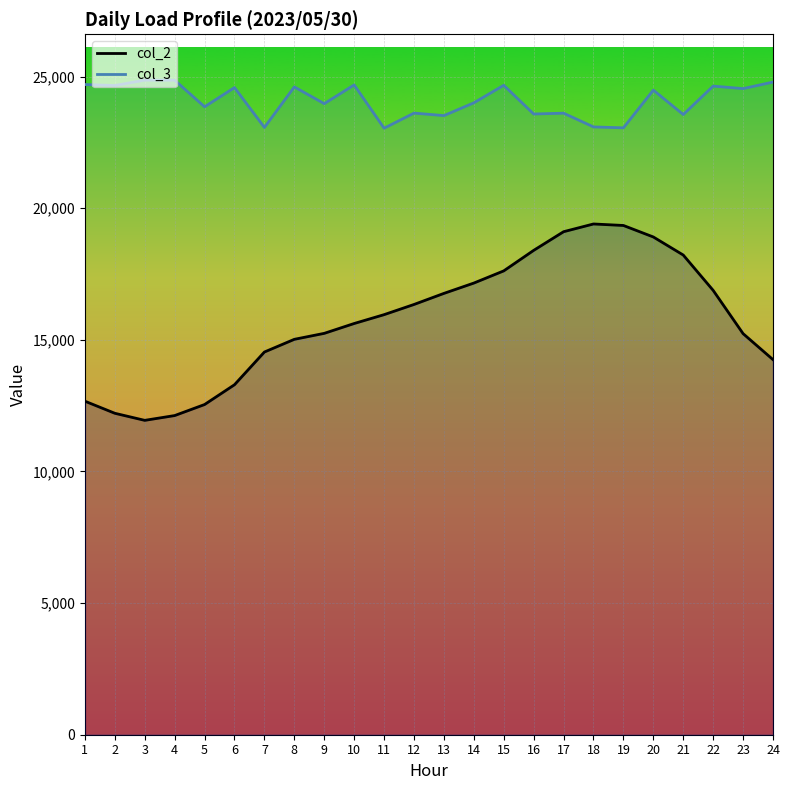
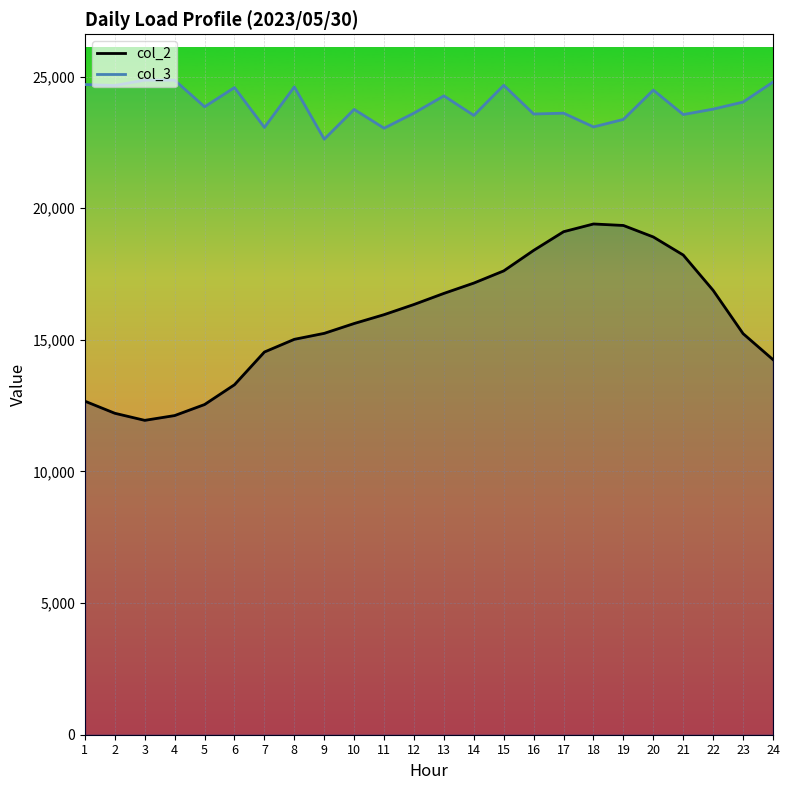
  {
    "col_3": {
      "1": "24,700",
      "5": "23,900",
      "6": "24,600",
      "7": "23,100",
      "8": "24,600",
-     "9": "24,000",
-     "10": "24,700",
+     "9": "22,600",
+     "10": "23,800",
      "11": "23,000",
      "12": "23,600",
-     "13": "23,500",
-     "14": "24,000",
+     "13": "24,300",
+     "14": "23,500",
      "15": "24,700",
      "16": "23,600",
      "17": "23,600",
      "18": "23,100",
-     "19": "23,100",
+     "19": "23,400",
      "20": "24,500",
      "21": "23,600",
-     "22": "24,600",
-     "23": "24,500",
+     "22": "23,800",
+     "23": "24,000",
      "24": "24,800"
    }
  }
